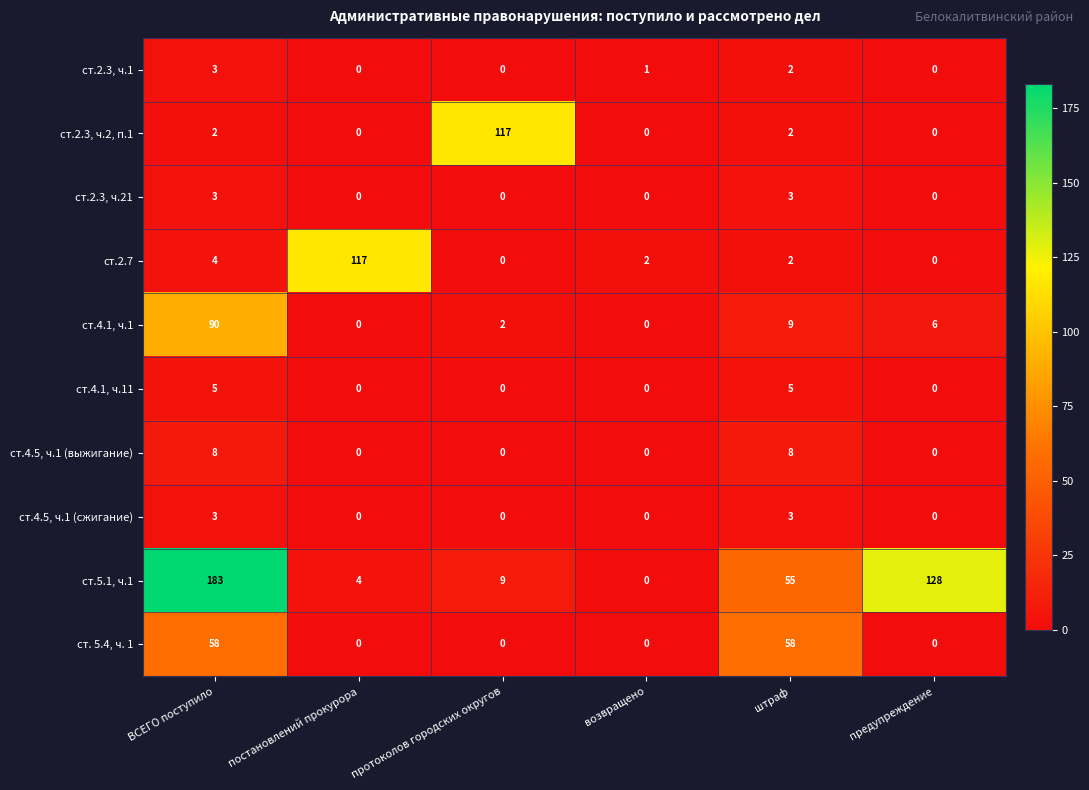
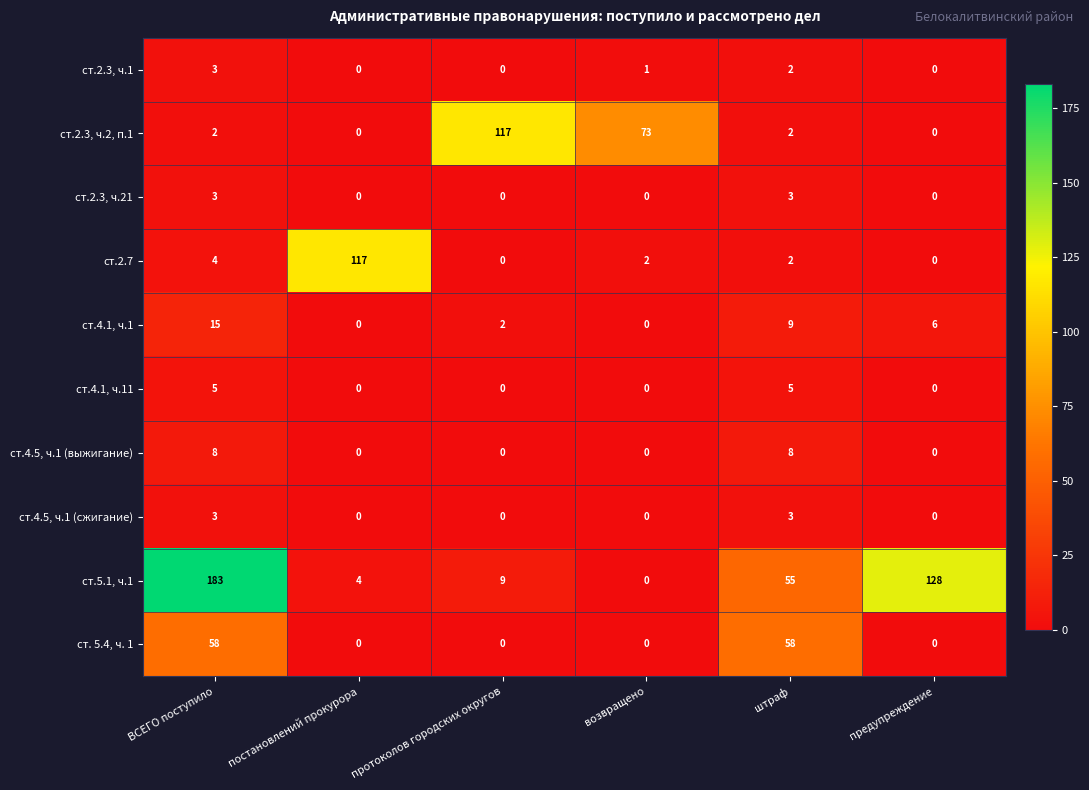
  {
    "ст.2.3, ч.1": {
      "ВСЕГО поступило": 3,
      "постановлений прокурора": 0,
      "протоколов городских округов": 0,
      "возвращено": 1,
      "штраф": 2,
      "предупреждение": 0
    },
    "ст.2.3, ч.2, п.1": {
      "ВСЕГО поступило": 2,
      "постановлений прокурора": 0,
      "протоколов городских округов": 117,
-     "возвращено": 0,
+     "возвращено": 73,
      "штраф": 2,
      "предупреждение": 0
    },
    "ст.2.3, ч.21": {
      "ВСЕГО поступило": 3,
      "постановлений прокурора": 0,
      "протоколов городских округов": 0,
      "возвращено": 0,
      "штраф": 3,
      "предупреждение": 0
    },
    "ст.2.7": {
      "ВСЕГО поступило": 4,
      "постановлений прокурора": 117,
      "протоколов городских округов": 0,
      "возвращено": 2,
      "штраф": 2,
      "предупреждение": 0
    },
    "ст.4.1, ч.1": {
-     "ВСЕГО поступило": 90,
+     "ВСЕГО поступило": 15,
      "постановлений прокурора": 0,
      "протоколов городских округов": 2,
      "возвращено": 0,
      "штраф": 9,
      "предупреждение": 6
    },
    "ст.4.1, ч.11": {
      "ВСЕГО поступило": 5,
      "постановлений прокурора": 0,
      "протоколов городских округов": 0,
      "возвращено": 0,
      "штраф": 5,
      "предупреждение": 0
    },
    "ст.4.5, ч.1 (выжигание)": {
      "ВСЕГО поступило": 8,
      "постановлений прокурора": 0,
      "протоколов городских округов": 0,
      "возвращено": 0,
      "штраф": 8,
      "предупреждение": 0
    },
    "ст.4.5, ч.1 (сжигание)": {
      "ВСЕГО поступило": 3,
      "постановлений прокурора": 0,
      "протоколов городских округов": 0,
      "возвращено": 0,
      "штраф": 3,
      "предупреждение": 0
    },
    "ст.5.1, ч.1": {
      "ВСЕГО поступило": 183,
      "постановлений прокурора": 4,
      "протоколов городских округов": 9,
      "возвращено": 0,
      "штраф": 55,
      "предупреждение": 128
    },
    "ст. 5.4, ч. 1": {
      "ВСЕГО поступило": 58,
      "постановлений прокурора": 0,
      "протоколов городских округов": 0,
      "возвращено": 0,
      "штраф": 58,
      "предупреждение": 0
    }
  }
